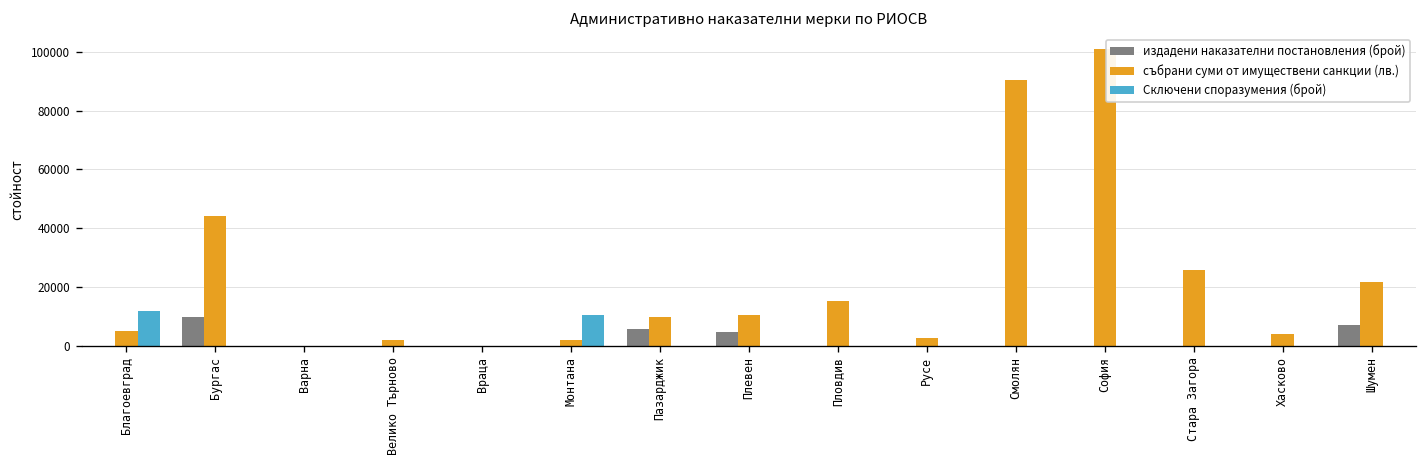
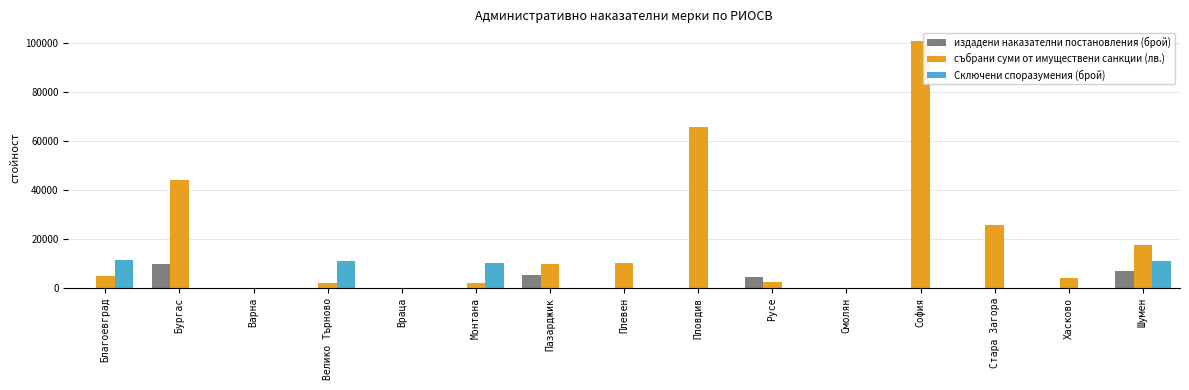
  {
    "издадени наказателни постановления (брой)": {
      "Бургас": 10000,
      "Варна": 0,
      "Враца": 0,
      "Пазарджик": 6000,
-     "Плевен": 5000,
-     "Русе": 0,
+     "Плевен": 0,
+     "Русе": 5000,
      "Смолян": 0,
      "Шумен": 7000
    },
    "събрани суми от имуществени санкции (лв.)": {
      "Благоевград": 5000,
      "Бургас": 44000,
      "Варна": 0,
      "Велико Търново": 2000,
      "Враца": 0,
      "Монтана": 2000,
      "Пазарджик": 10000,
      "Плевен": 10000,
-     "Пловдив": 15000,
+     "Пловдив": 66000,
      "Русе": 3000,
-     "Смолян": 91000,
+     "Смолян": 0,
      "София": 101000,
      "Стара Загора": 26000,
      "Хасково": 4000,
-     "Шумен": 22000
+     "Шумен": 18000
    },
    "Сключени споразумения (брой)": {
      "Благоевград": 12000,
      "Бургас": 0,
-     "Велико Търново": 0,
+     "Велико Търново": 11000,
      "Враца": 0,
      "Монтана": 10000,
      "Пазарджик": 0,
      "Смолян": 0,
      "София": 0,
      "Стара Загора": 0,
      "Хасково": 0,
-     "Шумен": 0
+     "Шумен": 11000
    }
  }
